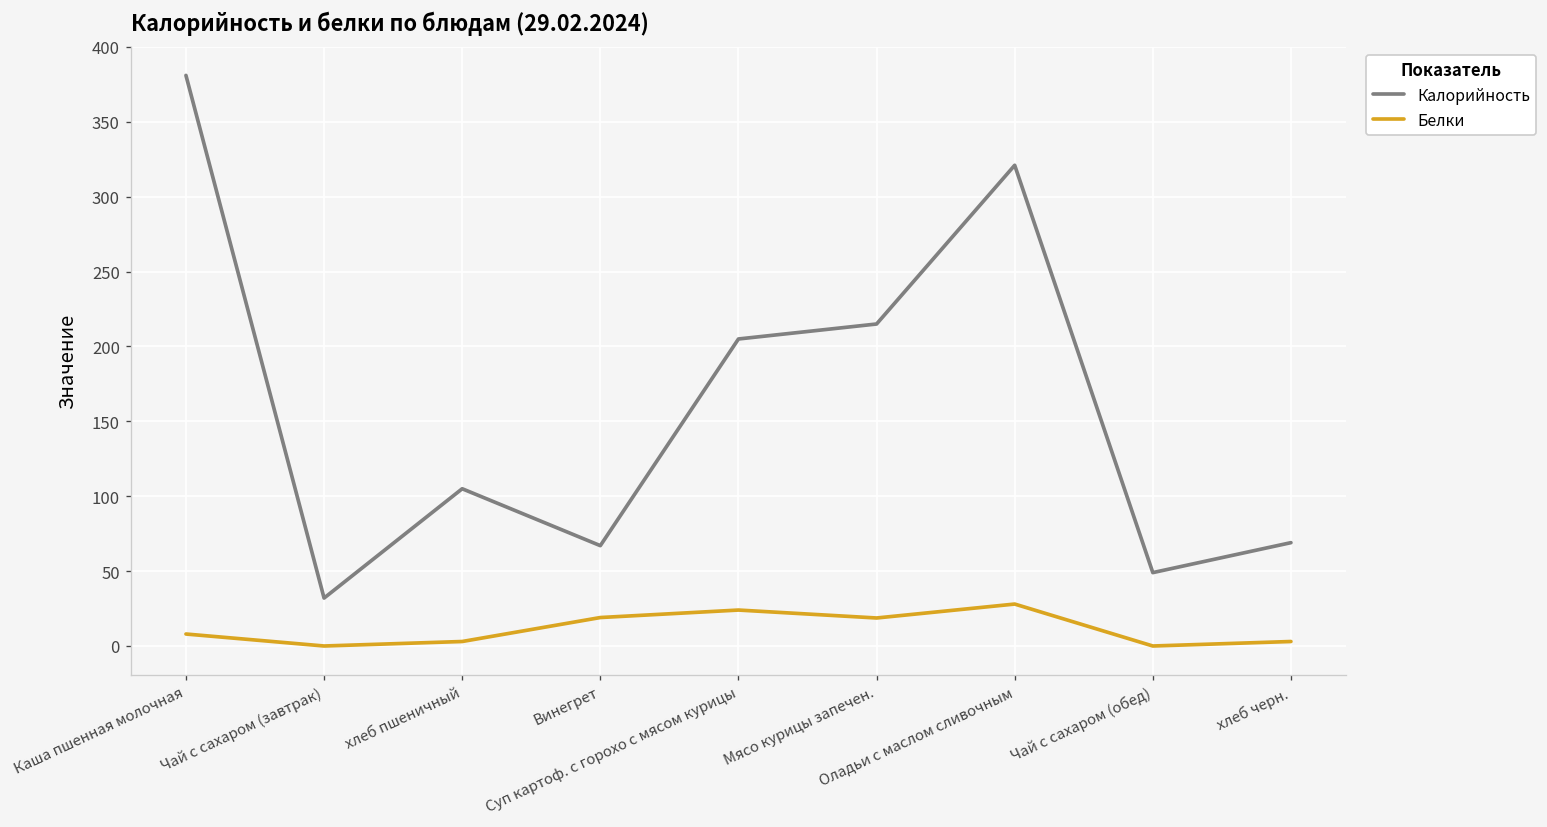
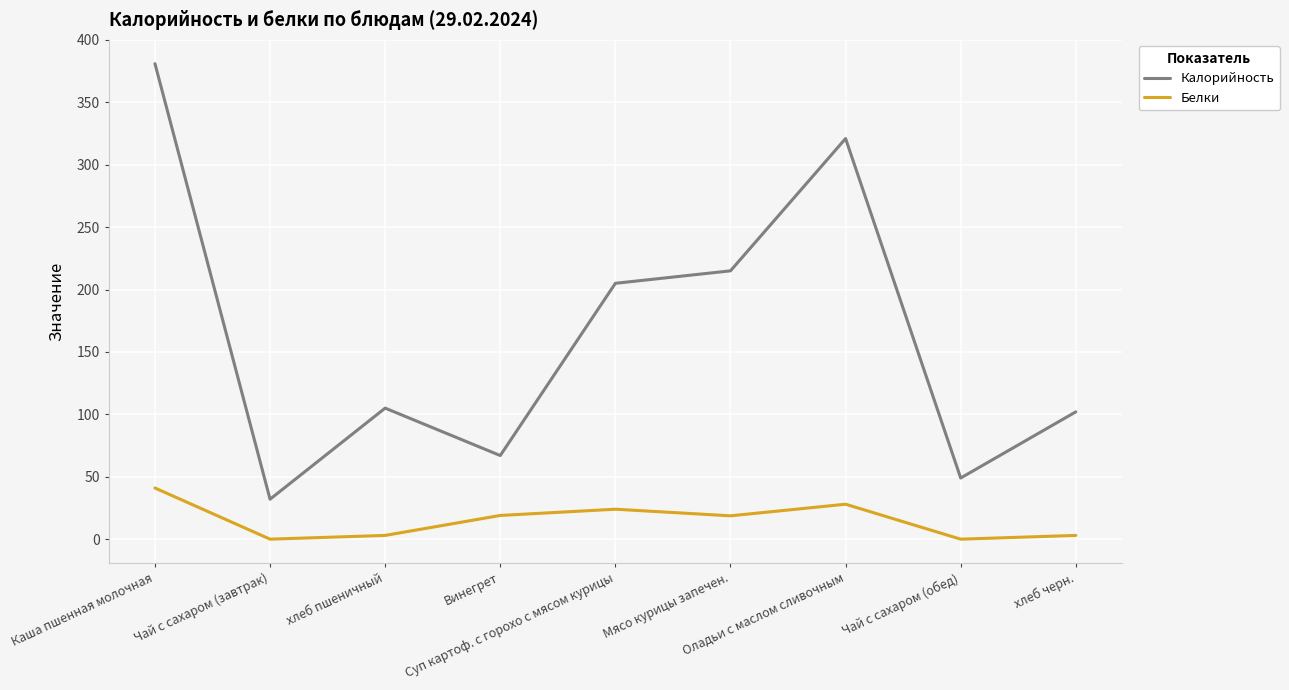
  {
    "Калорийность": {
      "Каша пшенная молочная": 381,
      "Чай с сахаром (завтрак)": 32,
      "хлеб пшеничный": 105,
      "Винегрет": 67,
      "Суп картоф. с горохо с мясом курицы": 205,
      "Мясо курицы запечен.": 215,
      "Оладьи с маслом сливочным": 321,
      "Чай с сахаром (обед)": 49,
-     "хлеб черн.": 69
+     "хлеб черн.": 102
    },
    "Белки": {
-     "Каша пшенная молочная": 8,
+     "Каша пшенная молочная": 41,
      "Чай с сахаром (завтрак)": 0,
      "хлеб пшеничный": 3,
      "Винегрет": 19,
      "Суп картоф. с горохо с мясом курицы": 24,
      "Мясо курицы запечен.": 19,
      "Оладьи с маслом сливочным": 28,
      "Чай с сахаром (обед)": 0,
      "хлеб черн.": 3
    }
  }
